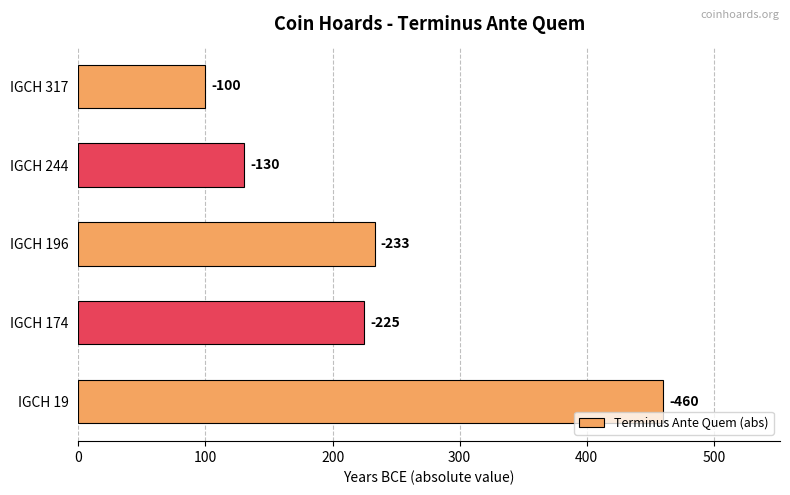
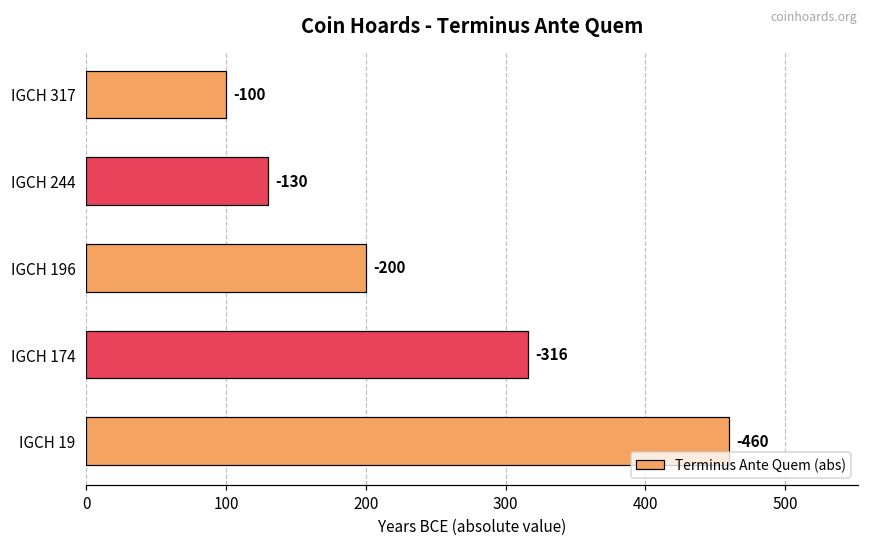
  {
-   "IGCH 196": -233,
-   "IGCH 174": -225
+   "IGCH 196": -200,
+   "IGCH 174": -316
  }
